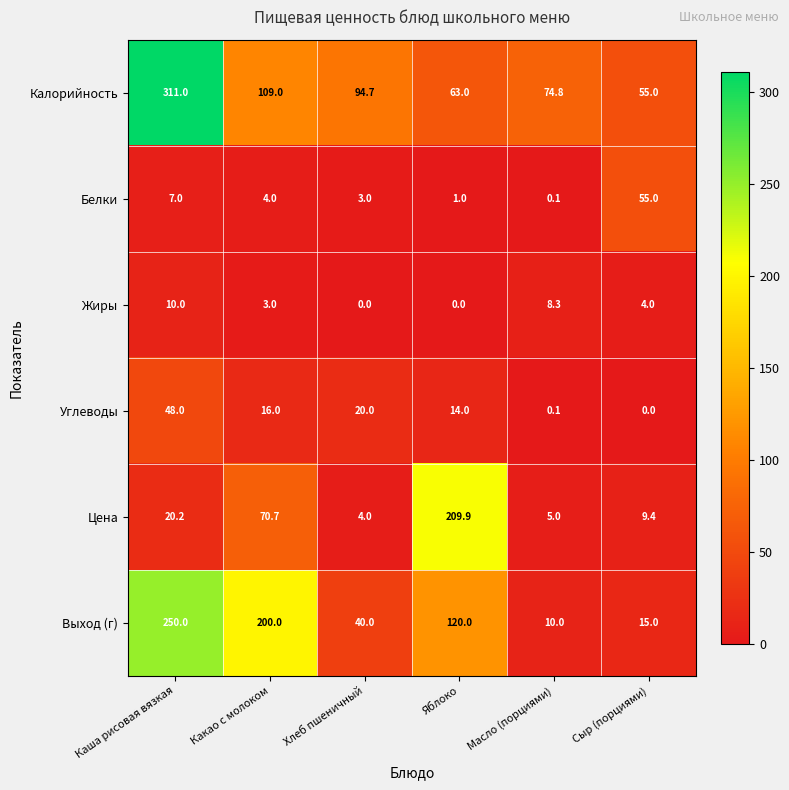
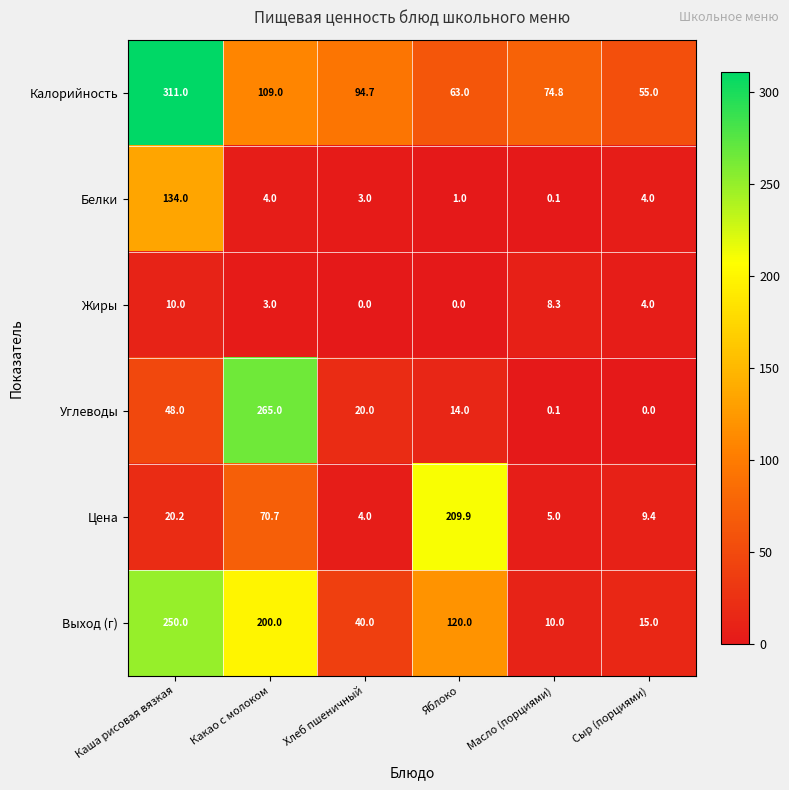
  {
    "Калорийность": {
      "Каша рисовая вязкая": 311.0,
      "Какао с молоком": 109.0,
      "Хлеб пшеничный": 94.7,
      "Яблоко": 63.0,
      "Масло (порциями)": 74.8,
      "Сыр (порциями)": 55.0
    },
    "Белки": {
-     "Каша рисовая вязкая": 7.0,
+     "Каша рисовая вязкая": 134.0,
      "Какао с молоком": 4.0,
      "Хлеб пшеничный": 3.0,
      "Яблоко": 1.0,
      "Масло (порциями)": 0.1,
-     "Сыр (порциями)": 55.0
+     "Сыр (порциями)": 4.0
    },
    "Жиры": {
      "Каша рисовая вязкая": 10.0,
      "Какао с молоком": 3.0,
      "Хлеб пшеничный": 0.0,
      "Яблоко": 0.0,
      "Масло (порциями)": 8.3,
      "Сыр (порциями)": 4.0
    },
    "Углеводы": {
      "Каша рисовая вязкая": 48.0,
-     "Какао с молоком": 16.0,
+     "Какао с молоком": 265.0,
      "Хлеб пшеничный": 20.0,
      "Яблоко": 14.0,
      "Масло (порциями)": 0.1,
      "Сыр (порциями)": 0.0
    },
    "Цена": {
      "Каша рисовая вязкая": 20.2,
      "Какао с молоком": 70.7,
      "Хлеб пшеничный": 4.0,
      "Яблоко": 209.9,
      "Масло (порциями)": 5.0,
      "Сыр (порциями)": 9.4
    },
    "Выход (г)": {
      "Каша рисовая вязкая": 250.0,
      "Какао с молоком": 200.0,
      "Хлеб пшеничный": 40.0,
      "Яблоко": 120.0,
      "Масло (порциями)": 10.0,
      "Сыр (порциями)": 15.0
    }
  }
